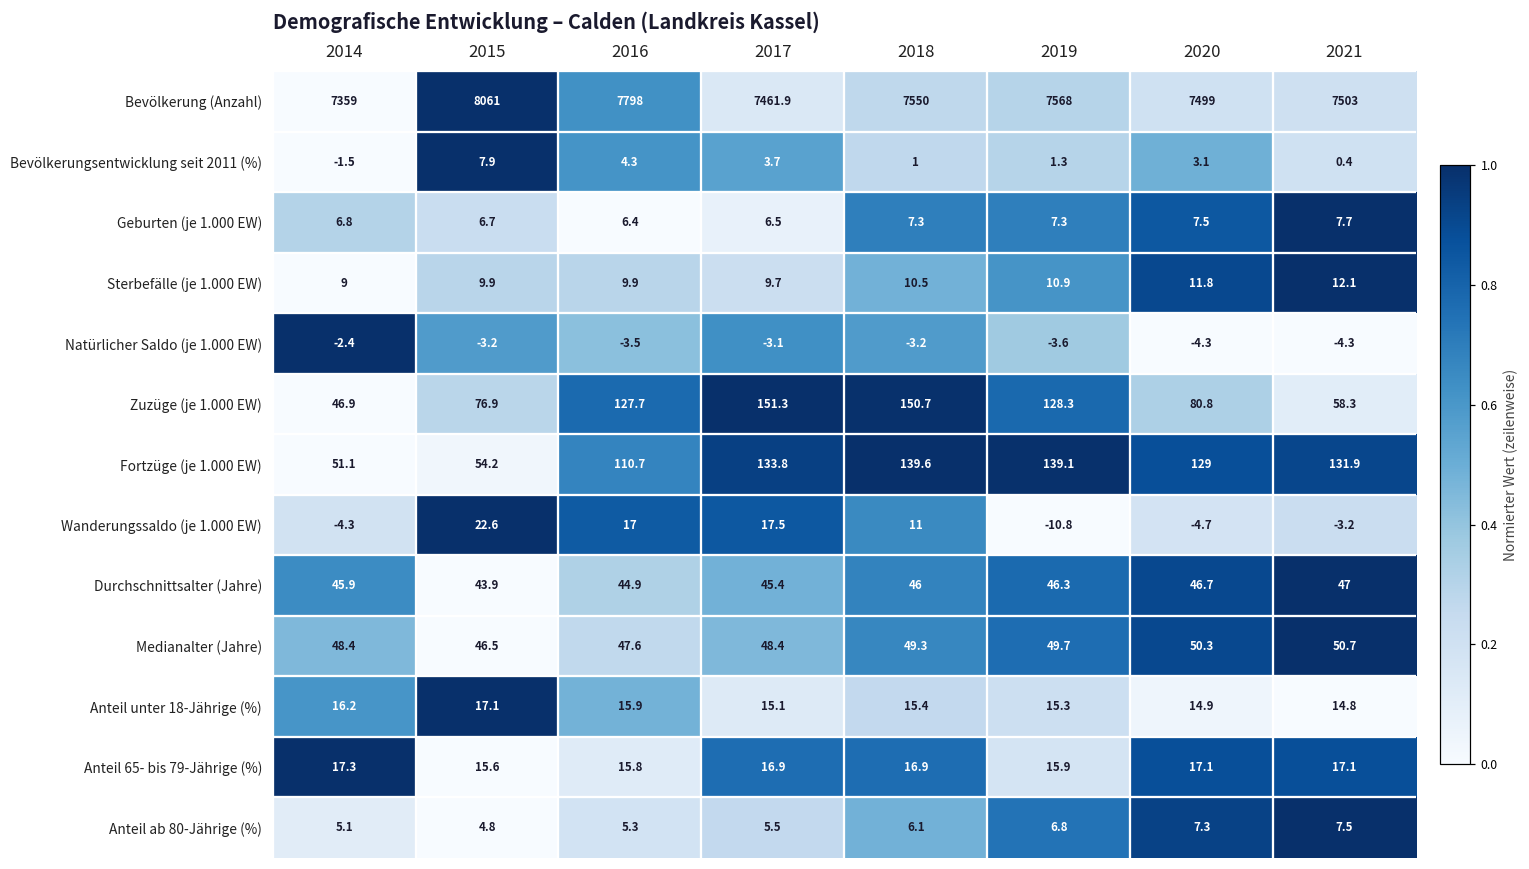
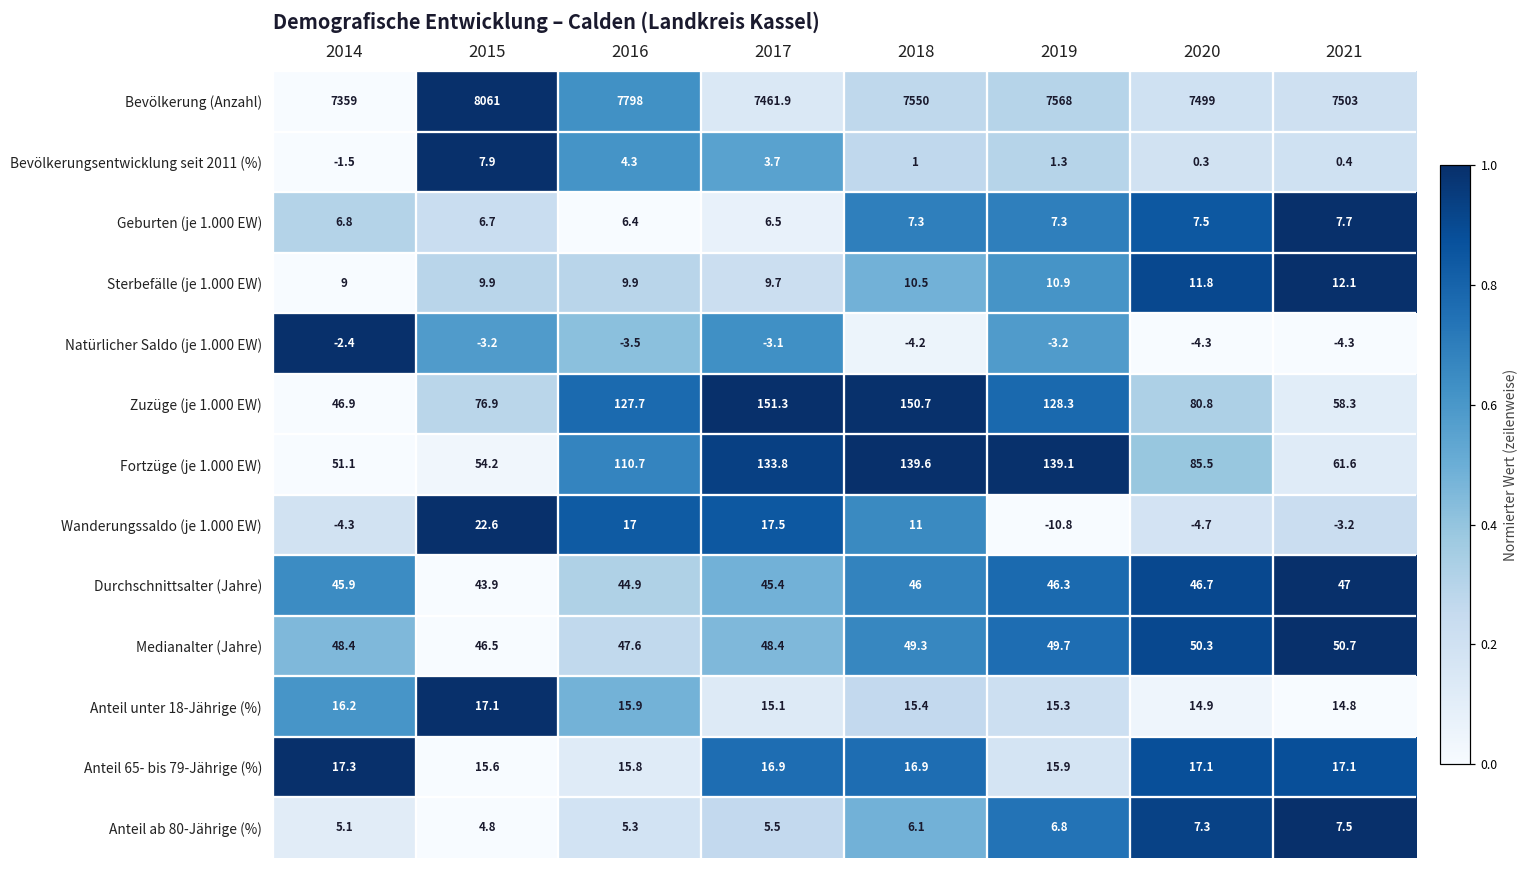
  {
    "Bevölkerung (Anzahl)": {
      "2014": 7359,
      "2015": 8061,
      "2016": 7798,
      "2017": 7461.9,
      "2018": 7550,
      "2019": 7568,
      "2020": 7499,
      "2021": 7503
    },
    "Bevölkerungsentwicklung seit 2011 (%)": {
      "2014": -1.5,
      "2015": 7.9,
      "2016": 4.3,
      "2017": 3.7,
      "2018": 1,
      "2019": 1.3,
-     "2020": 3.1,
+     "2020": 0.3,
      "2021": 0.4
    },
    "Geburten (je 1.000 EW)": {
      "2014": 6.8,
      "2015": 6.7,
      "2016": 6.4,
      "2017": 6.5,
      "2018": 7.3,
      "2019": 7.3,
      "2020": 7.5,
      "2021": 7.7
    },
    "Sterbefälle (je 1.000 EW)": {
      "2014": 9,
      "2015": 9.9,
      "2016": 9.9,
      "2017": 9.7,
      "2018": 10.5,
      "2019": 10.9,
      "2020": 11.8,
      "2021": 12.1
    },
    "Natürlicher Saldo (je 1.000 EW)": {
      "2014": -2.4,
      "2015": -3.2,
      "2016": -3.5,
      "2017": -3.1,
-     "2018": -3.2,
-     "2019": -3.6,
+     "2018": -4.2,
+     "2019": -3.2,
      "2020": -4.3,
      "2021": -4.3
    },
    "Zuzüge (je 1.000 EW)": {
      "2014": 46.9,
      "2015": 76.9,
      "2016": 127.7,
      "2017": 151.3,
      "2018": 150.7,
      "2019": 128.3,
      "2020": 80.8,
      "2021": 58.3
    },
    "Fortzüge (je 1.000 EW)": {
      "2014": 51.1,
      "2015": 54.2,
      "2016": 110.7,
      "2017": 133.8,
      "2018": 139.6,
      "2019": 139.1,
-     "2020": 129,
-     "2021": 131.9
+     "2020": 85.5,
+     "2021": 61.6
    },
    "Wanderungssaldo (je 1.000 EW)": {
      "2014": -4.3,
      "2015": 22.6,
      "2016": 17,
      "2017": 17.5,
      "2018": 11,
      "2019": -10.8,
      "2020": -4.7,
      "2021": -3.2
    },
    "Durchschnittsalter (Jahre)": {
      "2014": 45.9,
      "2015": 43.9,
      "2016": 44.9,
      "2017": 45.4,
      "2018": 46,
      "2019": 46.3,
      "2020": 46.7,
      "2021": 47
    },
    "Medianalter (Jahre)": {
      "2014": 48.4,
      "2015": 46.5,
      "2016": 47.6,
      "2017": 48.4,
      "2018": 49.3,
      "2019": 49.7,
      "2020": 50.3,
      "2021": 50.7
    },
    "Anteil unter 18-Jährige (%)": {
      "2014": 16.2,
      "2015": 17.1,
      "2016": 15.9,
      "2017": 15.1,
      "2018": 15.4,
      "2019": 15.3,
      "2020": 14.9,
      "2021": 14.8
    },
    "Anteil 65- bis 79-Jährige (%)": {
      "2014": 17.3,
      "2015": 15.6,
      "2016": 15.8,
      "2017": 16.9,
      "2018": 16.9,
      "2019": 15.9,
      "2020": 17.1,
      "2021": 17.1
    },
    "Anteil ab 80-Jährige (%)": {
      "2014": 5.1,
      "2015": 4.8,
      "2016": 5.3,
      "2017": 5.5,
      "2018": 6.1,
      "2019": 6.8,
      "2020": 7.3,
      "2021": 7.5
    }
  }
